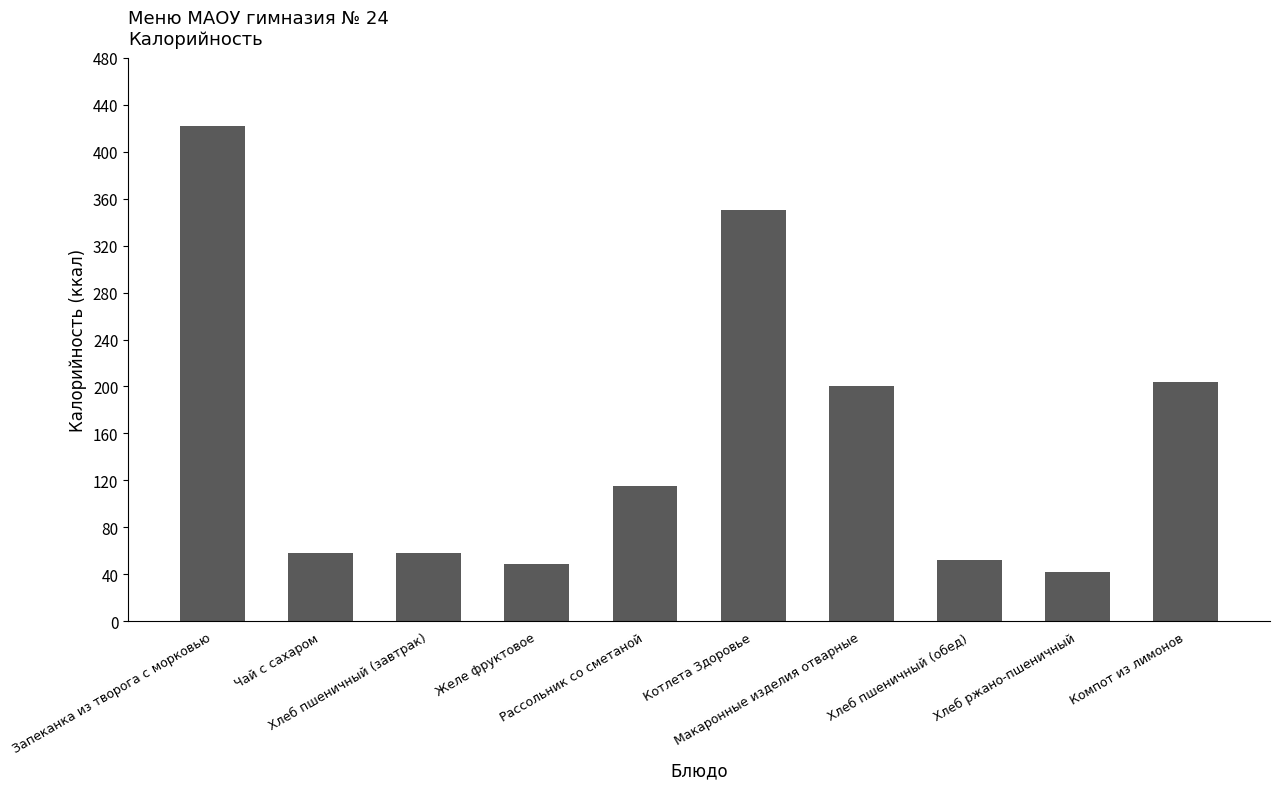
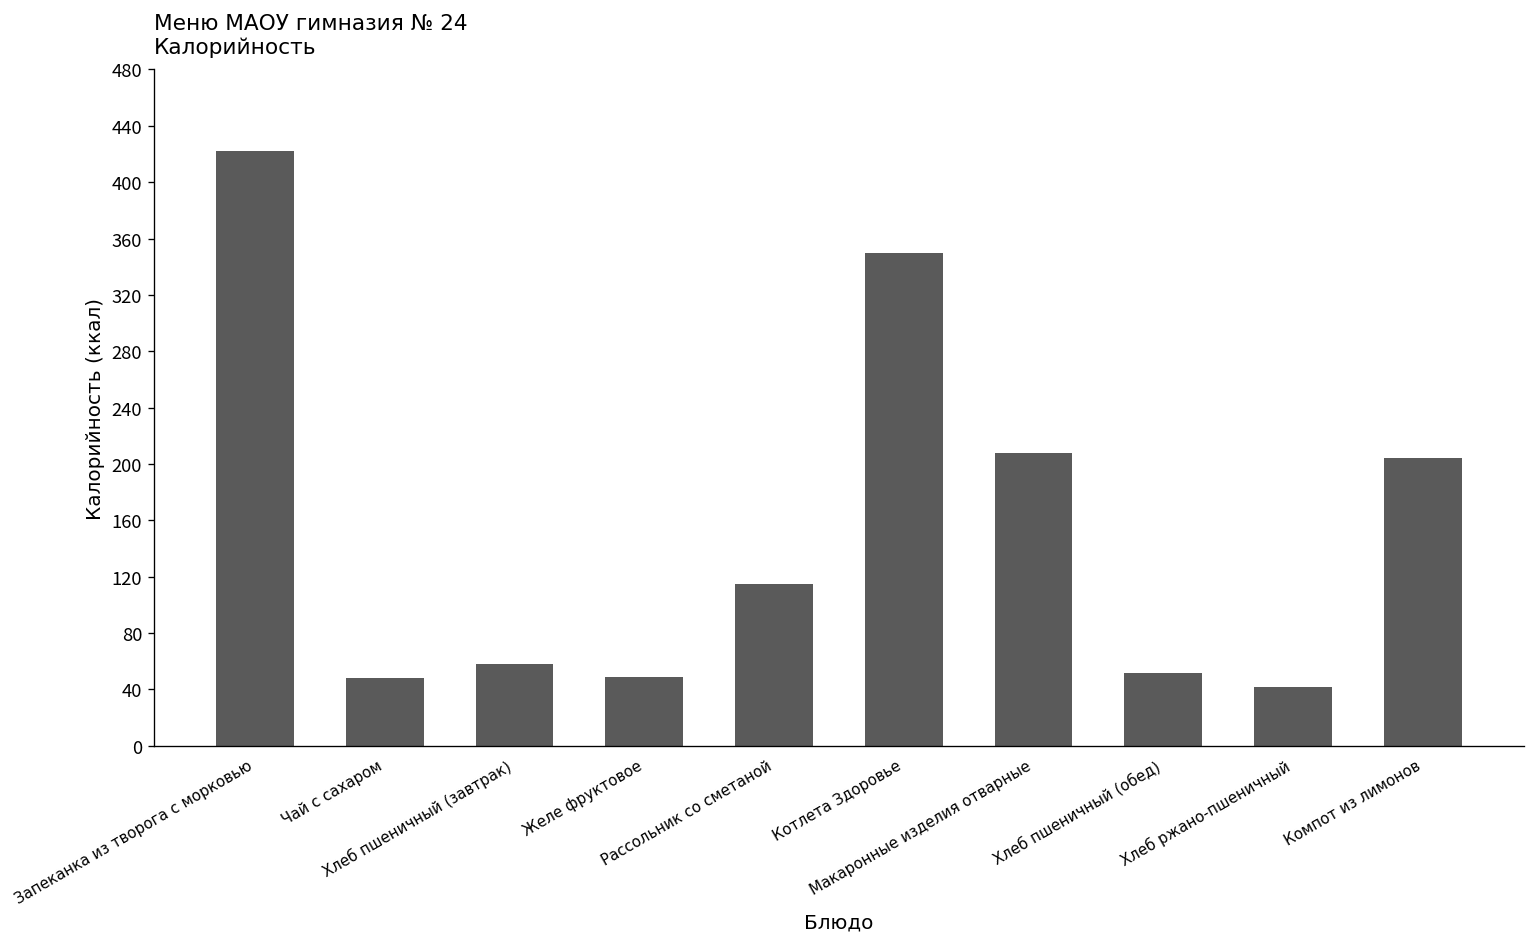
  {
    "Запеканка из творога с морковью": 422,
-   "Чай с сахаром": 58,
+   "Чай с сахаром": 48,
    "Хлеб пшеничный (завтрак)": 58,
    "Желе фруктовое": 49,
    "Рассольник со сметаной": 115,
    "Котлета Здоровье": 350,
-   "Макаронные изделия отварные": 200,
+   "Макаронные изделия отварные": 208,
    "Хлеб пшеничный (обед)": 52,
    "Хлеб ржано-пшеничный": 42,
    "Компот из лимонов": 204
  }
